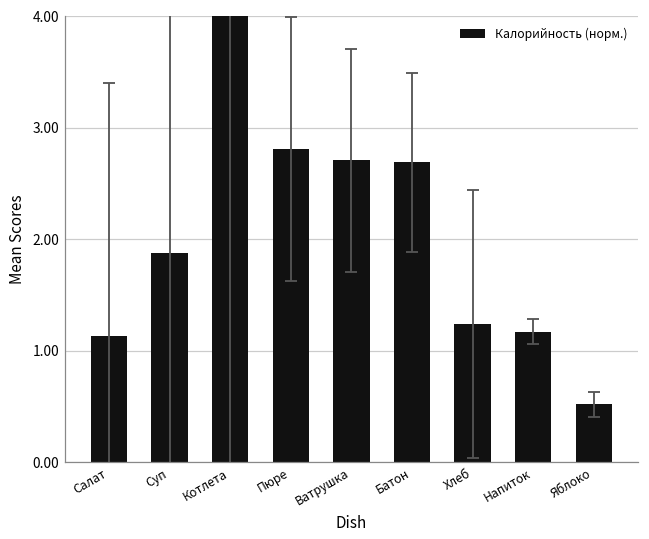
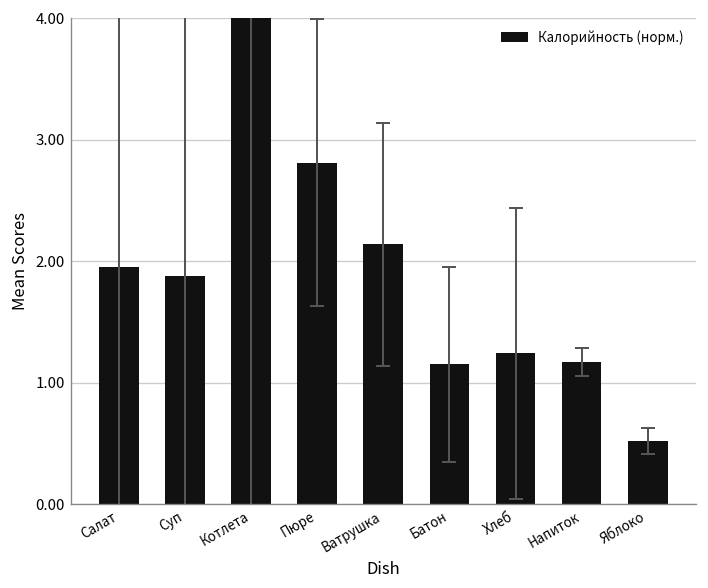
  {
    "Калорийность (норм.)": {
-     "Салат": 1.13,
+     "Салат": 1.95,
      "Суп": 1.88,
      "Котлета": 4.01,
      "Пюре": 2.81,
-     "Ватрушка": 2.71,
-     "Батон": 2.69,
+     "Ватрушка": 2.14,
+     "Батон": 1.15,
      "Хлеб": 1.24,
      "Напиток": 1.17,
      "Яблоко": 0.52
    }
  }
